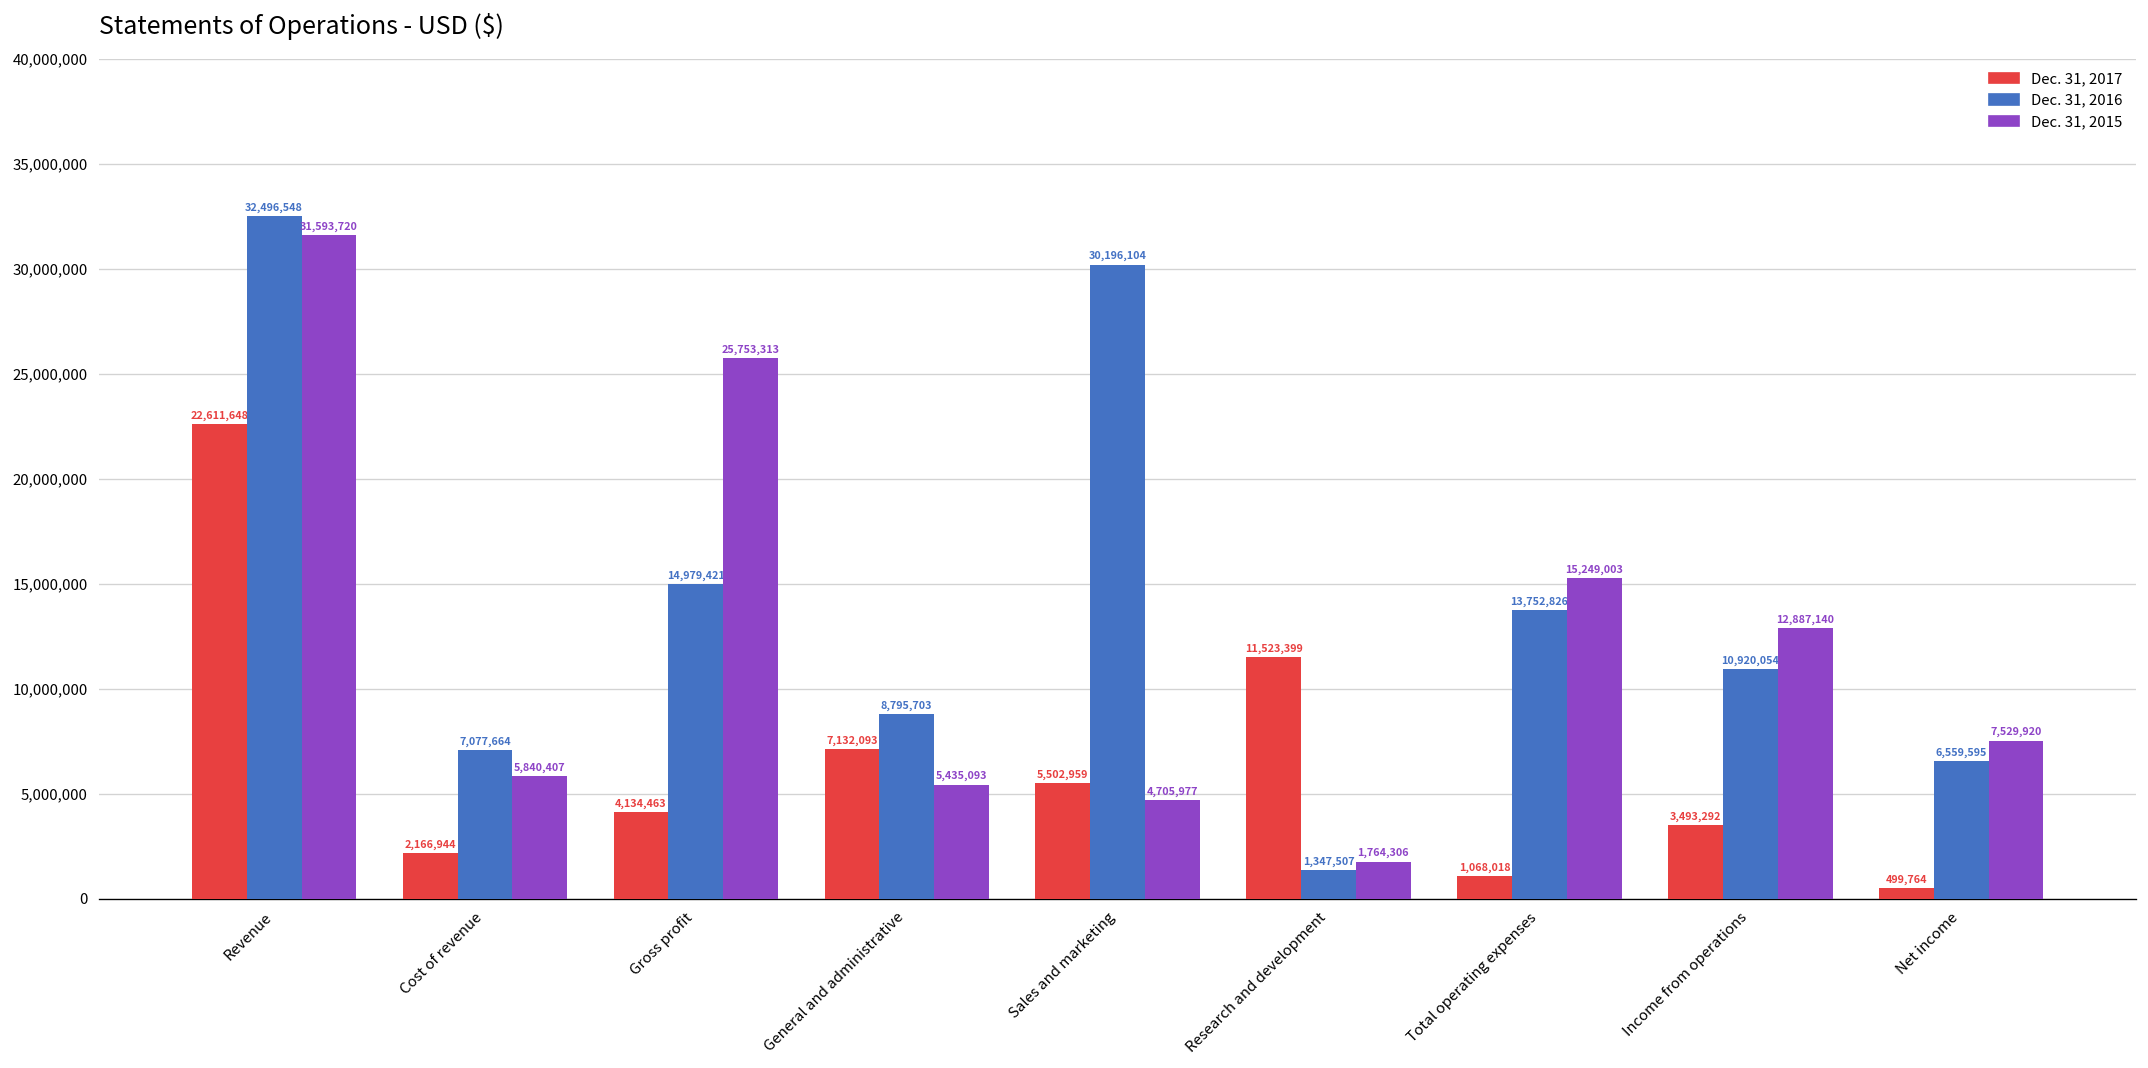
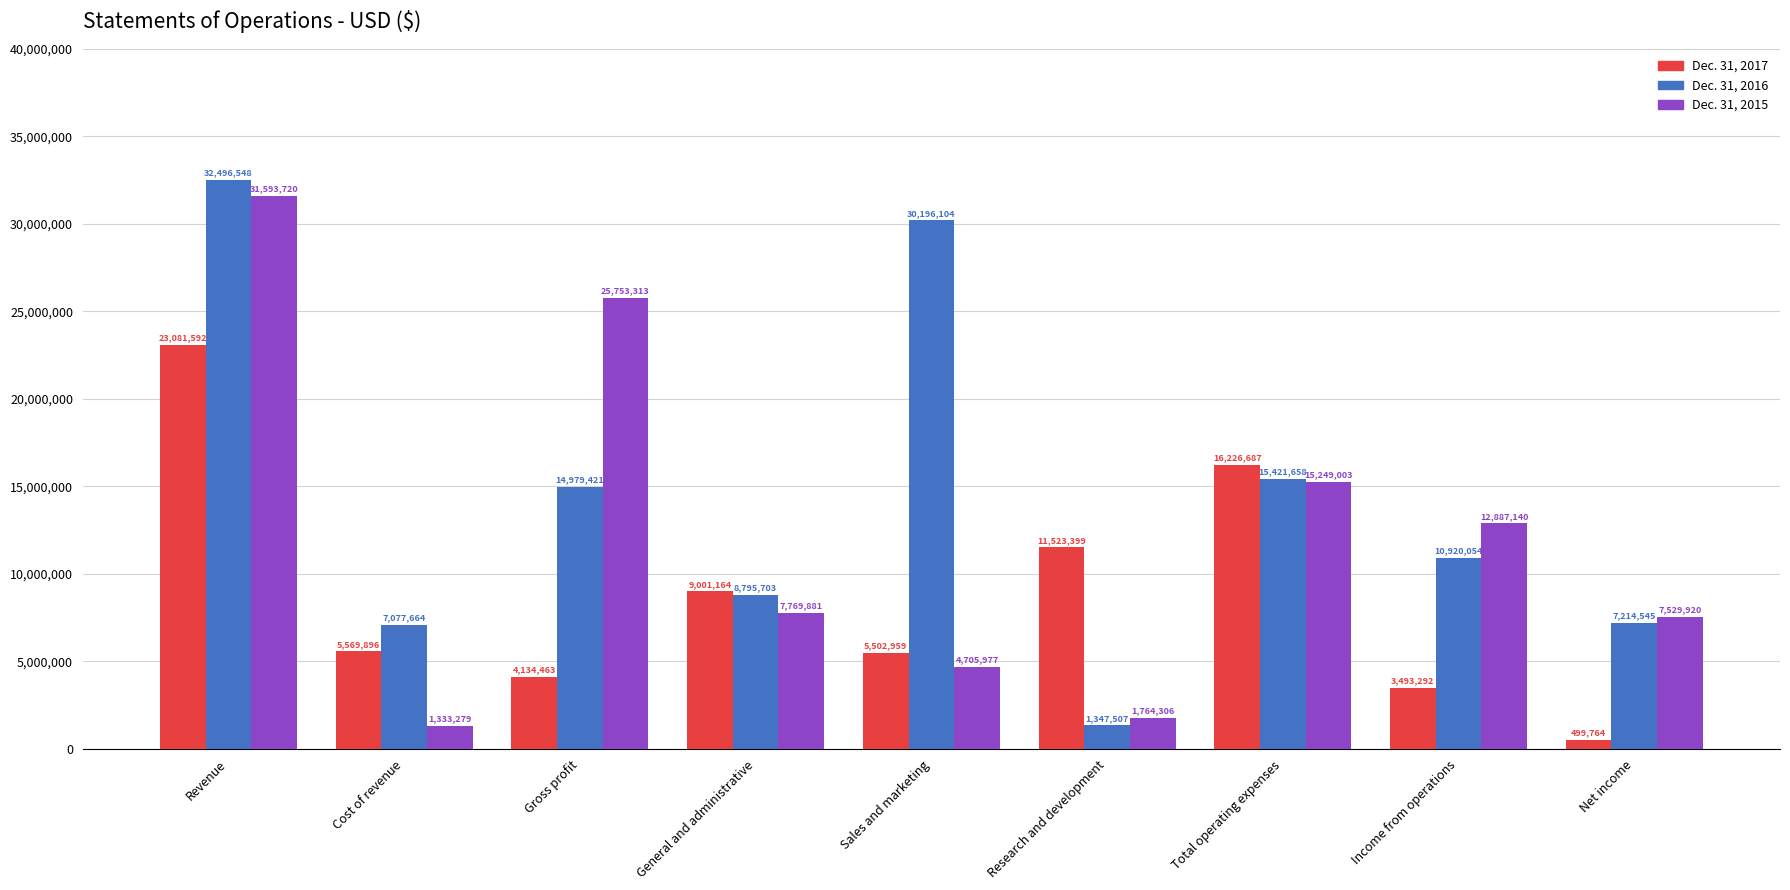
  {
    "Dec. 31, 2017": {
-     "Revenue": "22,611,648",
-     "Cost of revenue": "2,166,944",
+     "Revenue": "23,081,592",
+     "Cost of revenue": "5,569,896",
      "Gross profit": "4,134,463",
-     "General and administrative": "7,132,093",
+     "General and administrative": "9,001,164",
      "Sales and marketing": "5,502,959",
      "Research and development": "11,523,399",
-     "Total operating expenses": "1,068,018",
+     "Total operating expenses": "16,226,687",
      "Income from operations": "3,493,292",
      "Net income": "499,764"
    },
    "Dec. 31, 2016": {
      "Revenue": "32,496,548",
      "Cost of revenue": "7,077,664",
      "Gross profit": "14,979,421",
      "General and administrative": "8,795,703",
      "Sales and marketing": "30,196,104",
      "Research and development": "1,347,507",
-     "Total operating expenses": "13,752,826",
+     "Total operating expenses": "15,421,658",
      "Income from operations": "10,920,054",
-     "Net income": "6,559,595"
+     "Net income": "7,214,545"
    },
    "Dec. 31, 2015": {
      "Revenue": "31,593,720",
-     "Cost of revenue": "5,840,407",
+     "Cost of revenue": "1,333,279",
      "Gross profit": "25,753,313",
-     "General and administrative": "5,435,093",
+     "General and administrative": "7,769,881",
      "Sales and marketing": "4,705,977",
      "Research and development": "1,764,306",
      "Total operating expenses": "15,249,003",
      "Income from operations": "12,887,140",
      "Net income": "7,529,920"
    }
  }
